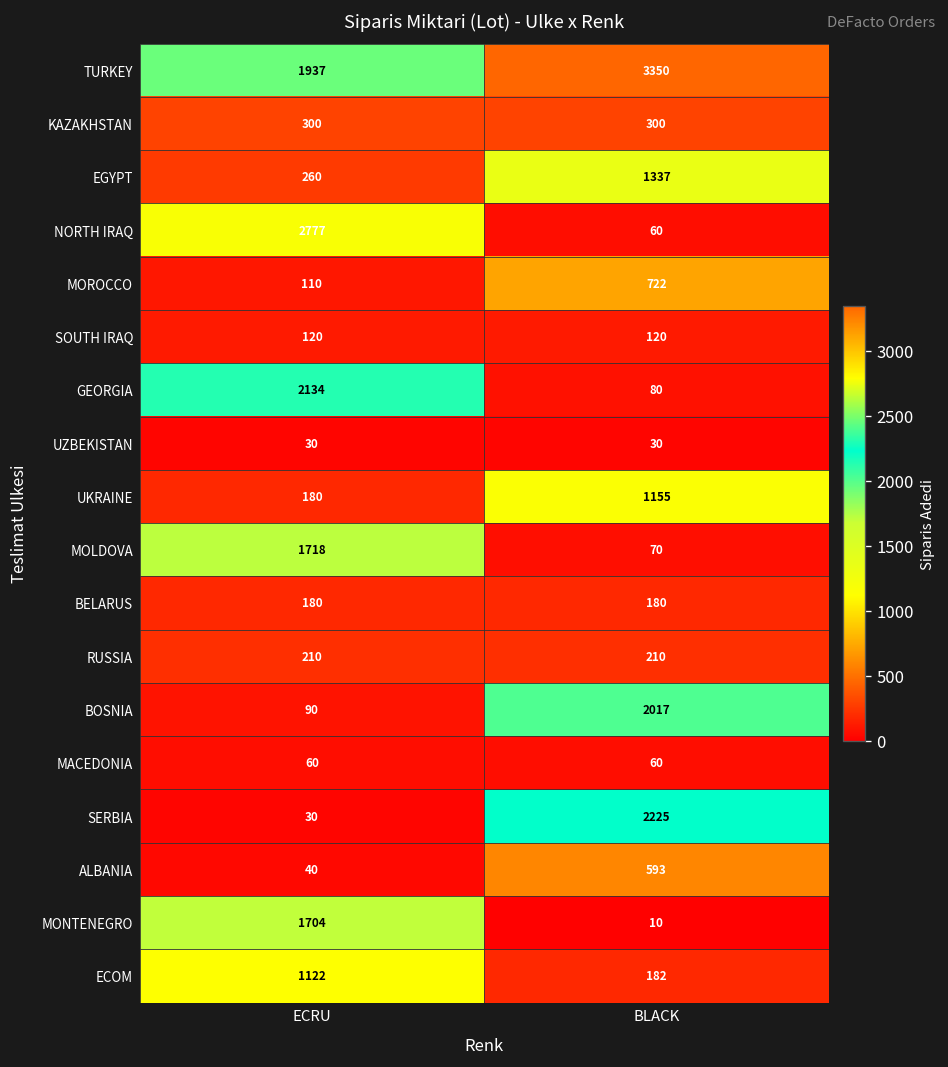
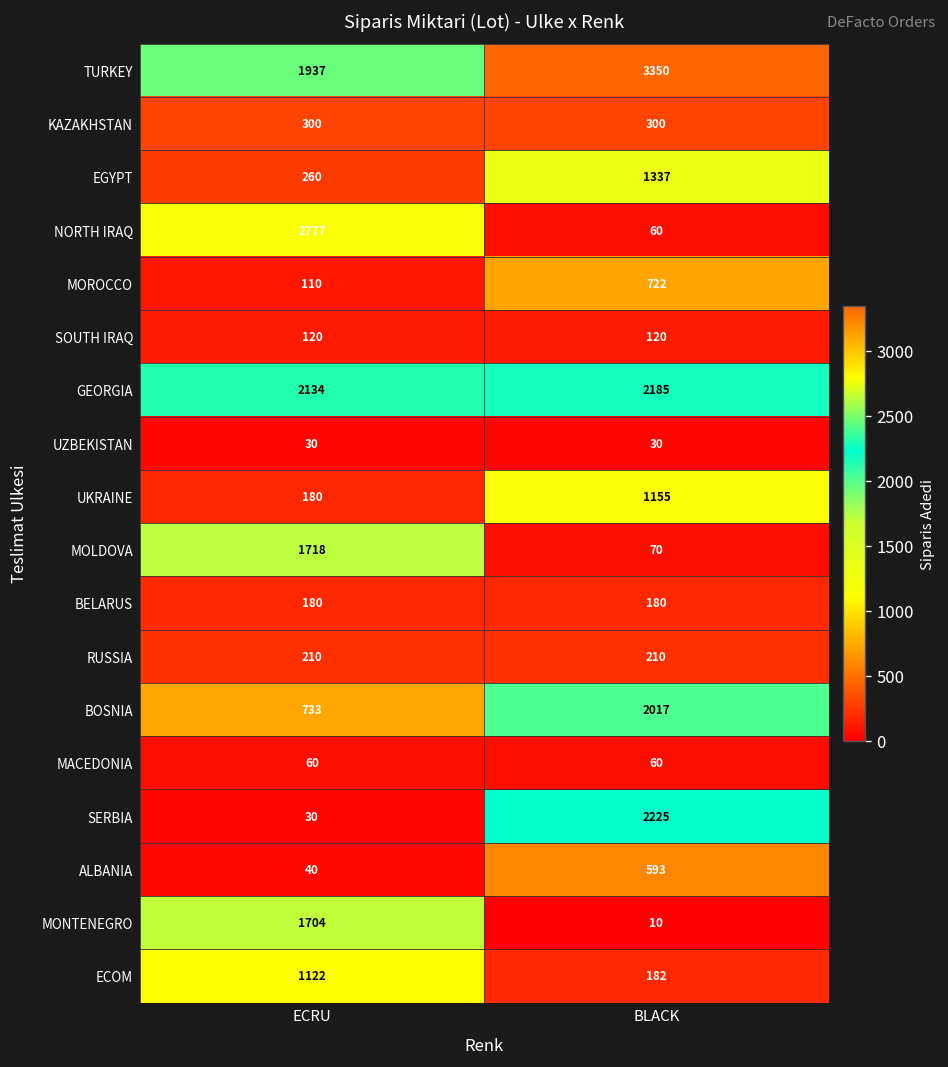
  {
    "TURKEY": {
      "ECRU": 1937,
      "BLACK": 3350
    },
    "KAZAKHSTAN": {
      "ECRU": 300,
      "BLACK": 300
    },
    "EGYPT": {
      "ECRU": 260,
      "BLACK": 1337
    },
    "NORTH IRAQ": {
      "ECRU": 2777,
      "BLACK": 60
    },
    "MOROCCO": {
      "ECRU": 110,
      "BLACK": 722
    },
    "SOUTH IRAQ": {
      "ECRU": 120,
      "BLACK": 120
    },
    "GEORGIA": {
      "ECRU": 2134,
-     "BLACK": 80
+     "BLACK": 2185
    },
    "UZBEKISTAN": {
      "ECRU": 30,
      "BLACK": 30
    },
    "UKRAINE": {
      "ECRU": 180,
      "BLACK": 1155
    },
    "MOLDOVA": {
      "ECRU": 1718,
      "BLACK": 70
    },
    "BELARUS": {
      "ECRU": 180,
      "BLACK": 180
    },
    "RUSSIA": {
      "ECRU": 210,
      "BLACK": 210
    },
    "BOSNIA": {
-     "ECRU": 90,
+     "ECRU": 733,
      "BLACK": 2017
    },
    "MACEDONIA": {
      "ECRU": 60,
      "BLACK": 60
    },
    "SERBIA": {
      "ECRU": 30,
      "BLACK": 2225
    },
    "ALBANIA": {
      "ECRU": 40,
      "BLACK": 593
    },
    "MONTENEGRO": {
      "ECRU": 1704,
      "BLACK": 10
    },
    "ECOM": {
      "ECRU": 1122,
      "BLACK": 182
    }
  }
